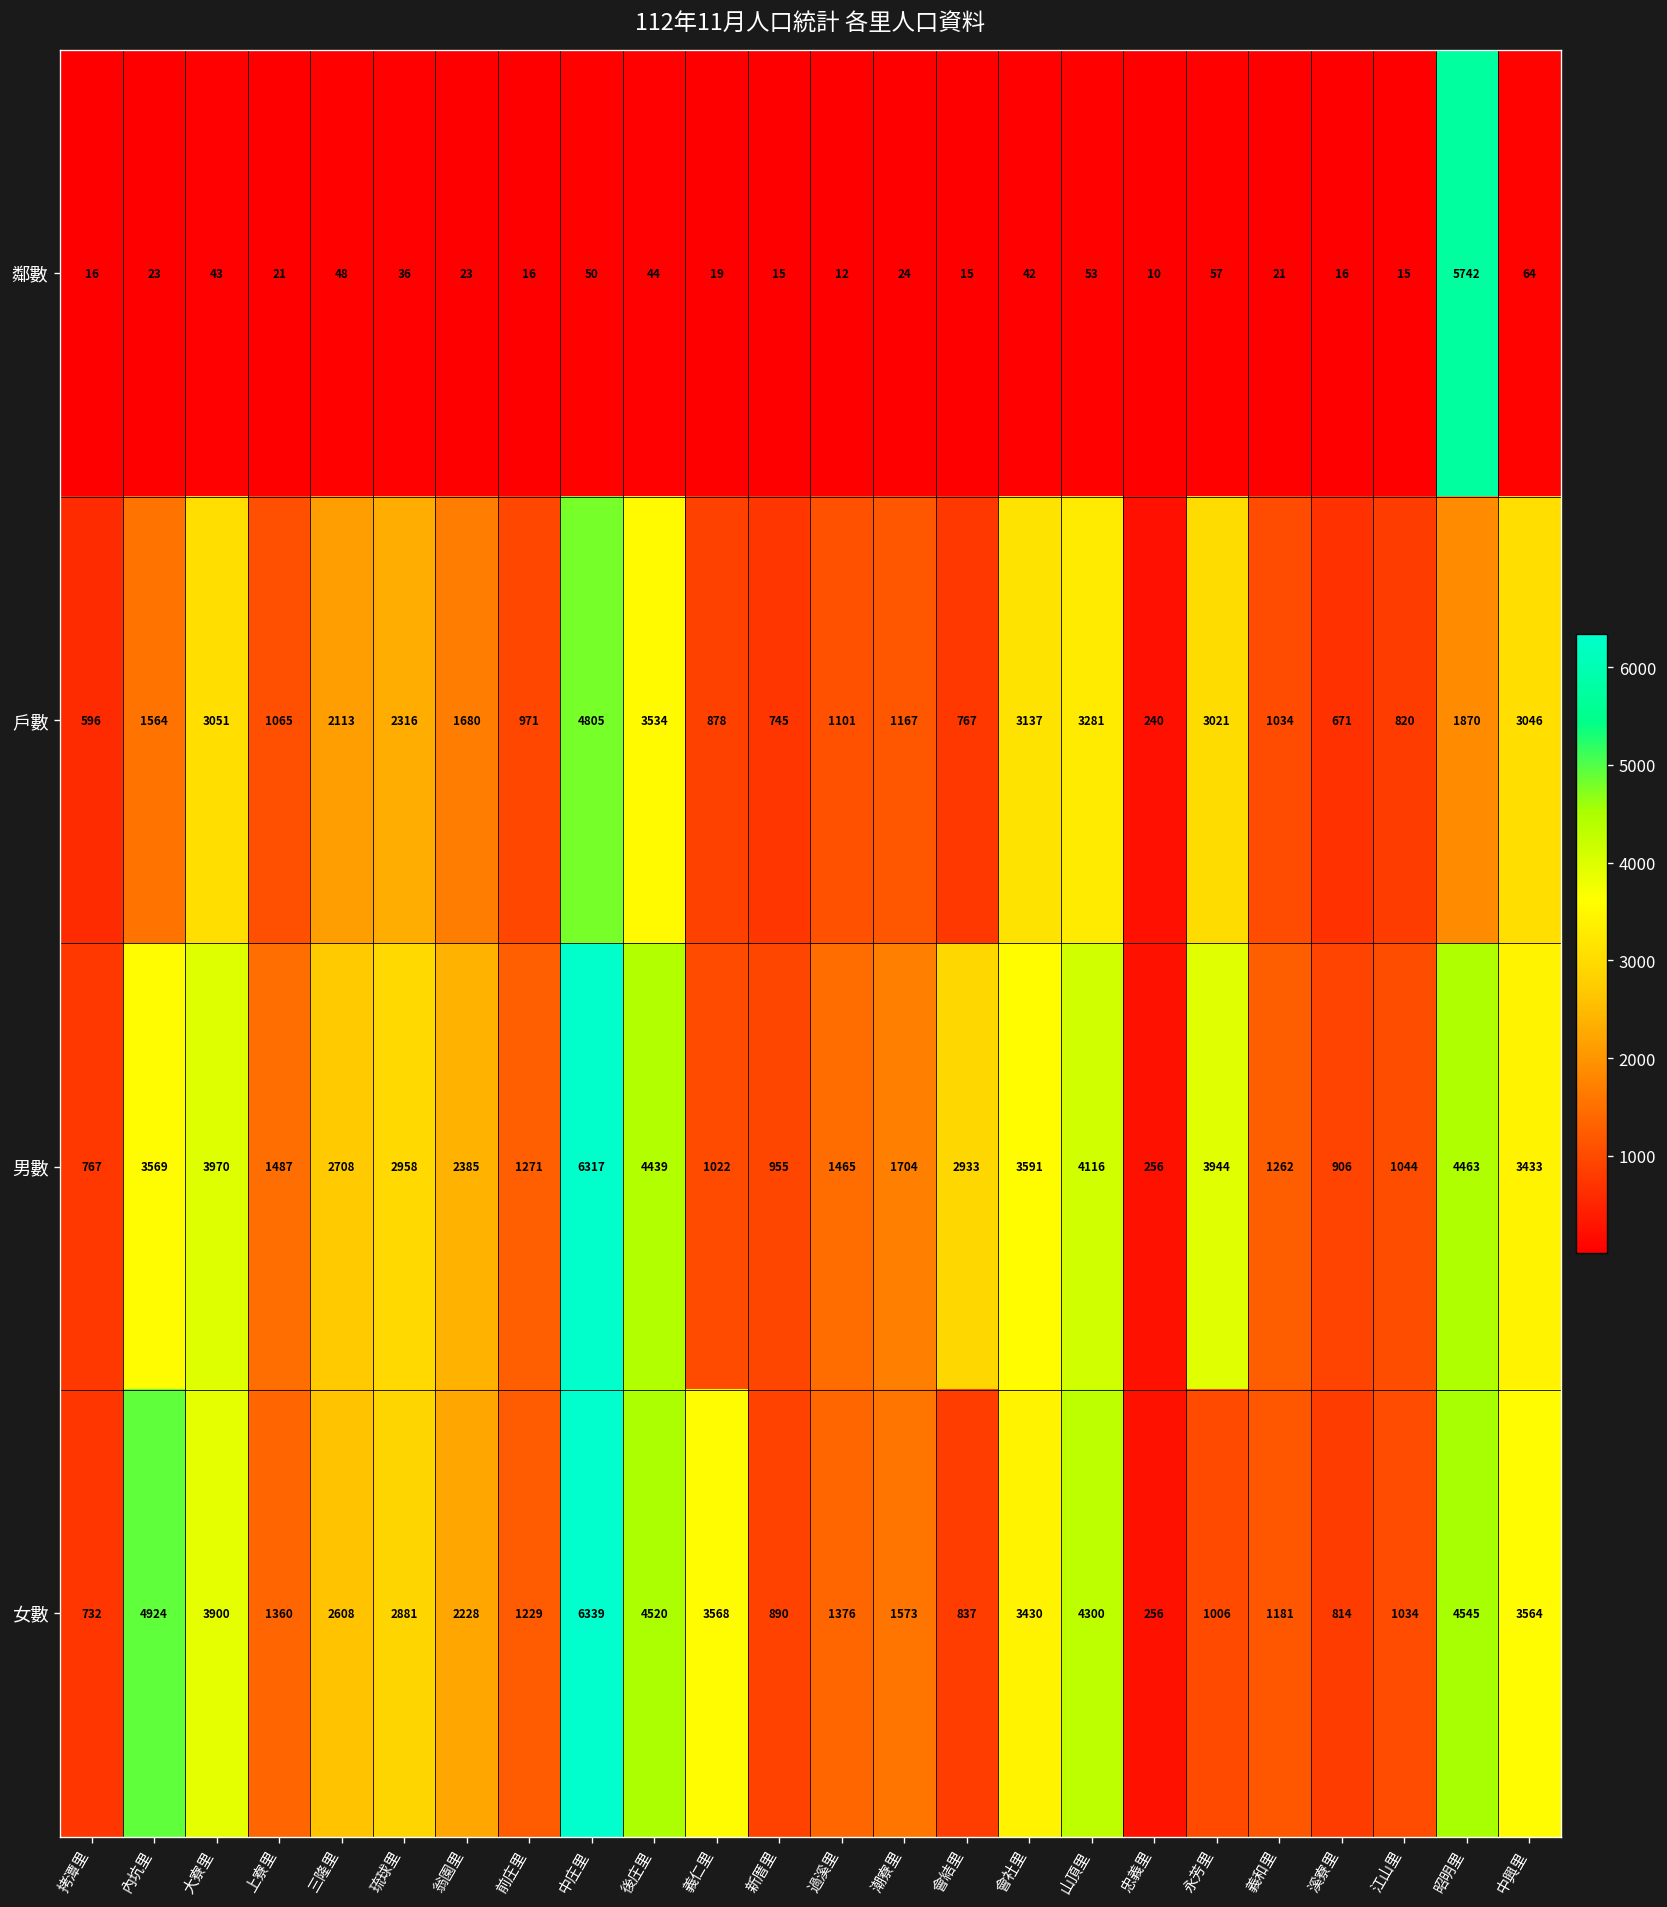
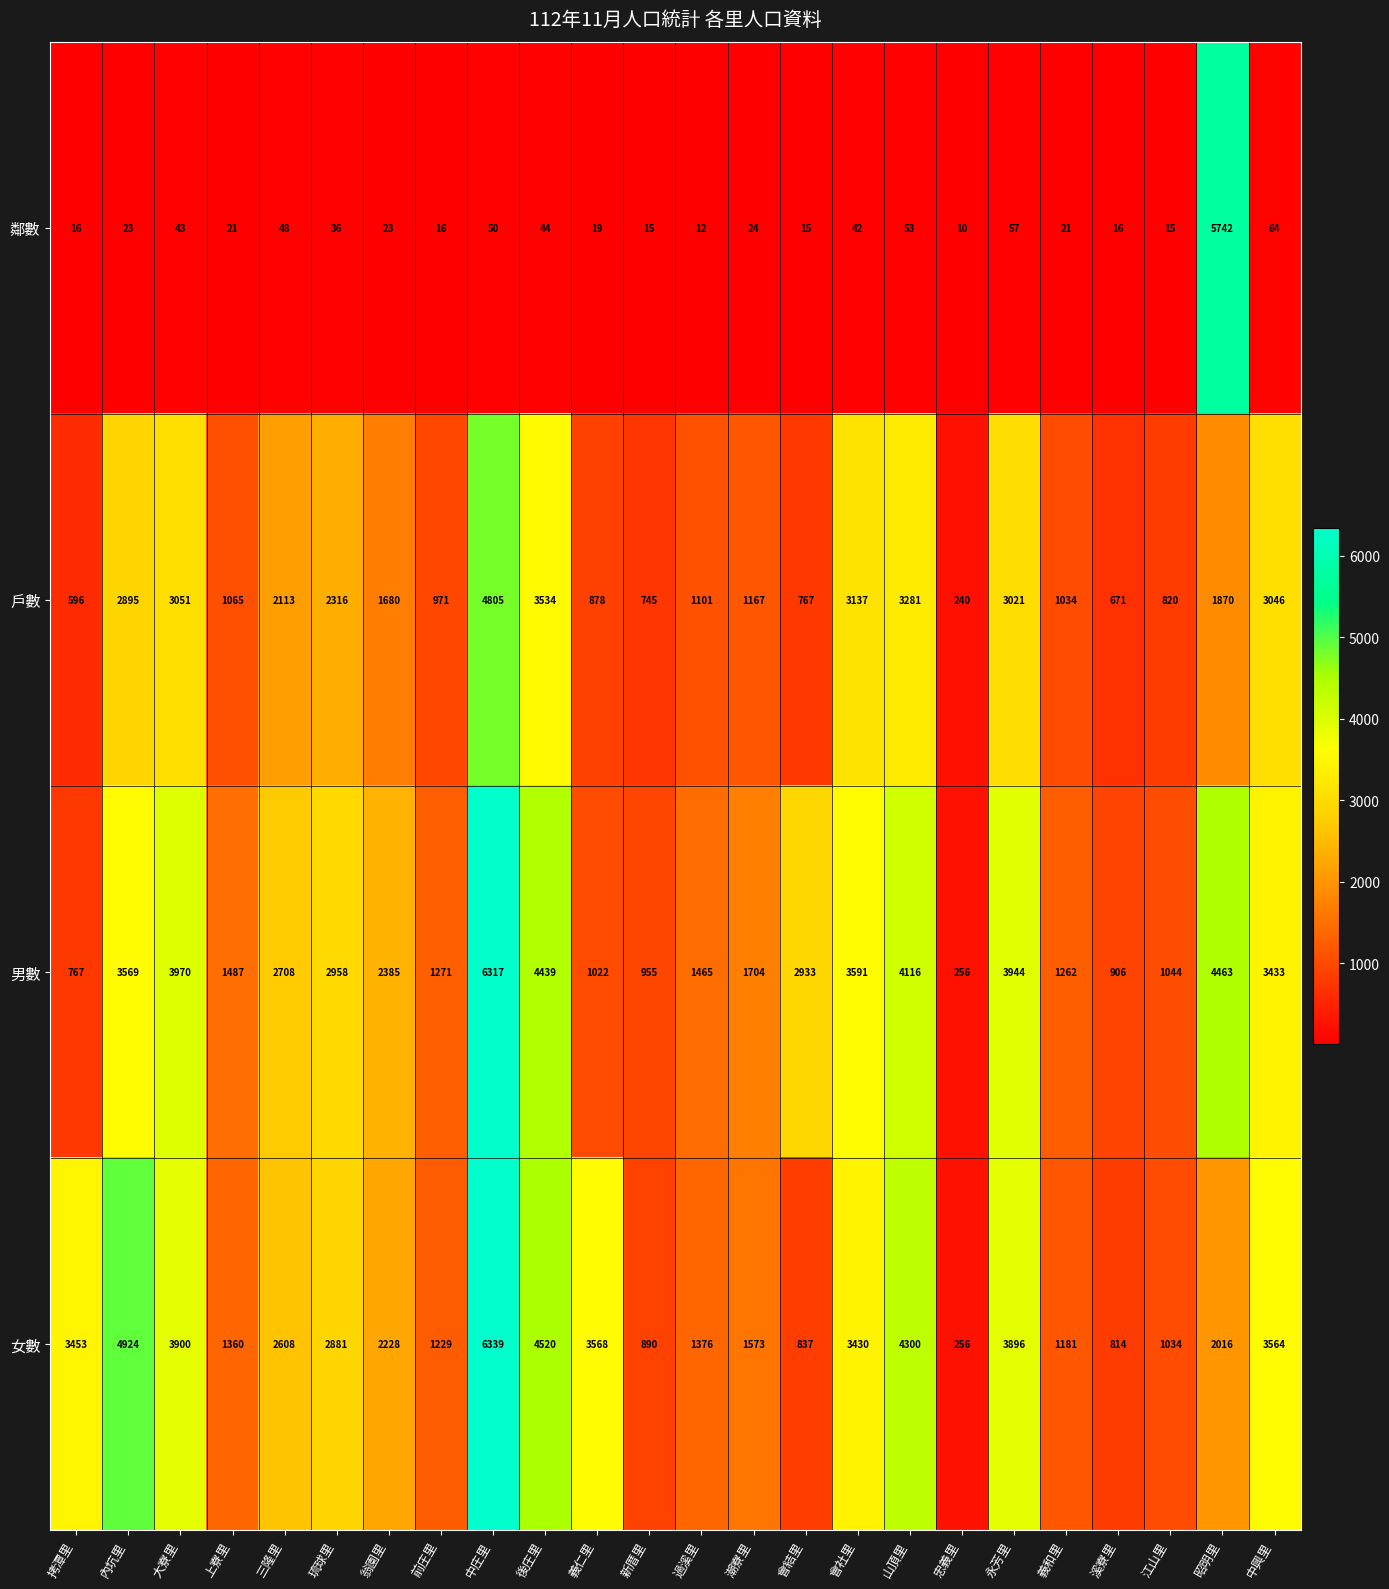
  {
    "鄰數": {
      "拷潭里": 16,
      "內坑里": 23,
      "大寮里": 43,
      "上寮里": 21,
      "三隆里": 48,
      "琉球里": 36,
      "翁園里": 23,
      "前庄里": 16,
      "中庄里": 50,
      "後庄里": 44,
      "義仁里": 19,
      "新厝里": 15,
      "過溪里": 12,
      "潮寮里": 24,
      "會結里": 15,
      "會社里": 42,
      "山頂里": 53,
      "忠義里": 10,
      "永芳里": 57,
      "義和里": 21,
      "溪寮里": 16,
      "江山里": 15,
      "昭明里": 5742,
      "中興里": 64
    },
    "戶數": {
      "拷潭里": 596,
-     "內坑里": 1564,
+     "內坑里": 2895,
      "大寮里": 3051,
      "上寮里": 1065,
      "三隆里": 2113,
      "琉球里": 2316,
      "翁園里": 1680,
      "前庄里": 971,
      "中庄里": 4805,
      "後庄里": 3534,
      "義仁里": 878,
      "新厝里": 745,
      "過溪里": 1101,
      "潮寮里": 1167,
      "會結里": 767,
      "會社里": 3137,
      "山頂里": 3281,
      "忠義里": 240,
      "永芳里": 3021,
      "義和里": 1034,
      "溪寮里": 671,
      "江山里": 820,
      "昭明里": 1870,
      "中興里": 3046
    },
    "男數": {
      "拷潭里": 767,
      "內坑里": 3569,
      "大寮里": 3970,
      "上寮里": 1487,
      "三隆里": 2708,
      "琉球里": 2958,
      "翁園里": 2385,
      "前庄里": 1271,
      "中庄里": 6317,
      "後庄里": 4439,
      "義仁里": 1022,
      "新厝里": 955,
      "過溪里": 1465,
      "潮寮里": 1704,
      "會結里": 2933,
      "會社里": 3591,
      "山頂里": 4116,
      "忠義里": 256,
      "永芳里": 3944,
      "義和里": 1262,
      "溪寮里": 906,
      "江山里": 1044,
      "昭明里": 4463,
      "中興里": 3433
    },
    "女數": {
-     "拷潭里": 732,
+     "拷潭里": 3453,
      "內坑里": 4924,
      "大寮里": 3900,
      "上寮里": 1360,
      "三隆里": 2608,
      "琉球里": 2881,
      "翁園里": 2228,
      "前庄里": 1229,
      "中庄里": 6339,
      "後庄里": 4520,
      "義仁里": 3568,
      "新厝里": 890,
      "過溪里": 1376,
      "潮寮里": 1573,
      "會結里": 837,
      "會社里": 3430,
      "山頂里": 4300,
      "忠義里": 256,
-     "永芳里": 1006,
+     "永芳里": 3896,
      "義和里": 1181,
      "溪寮里": 814,
      "江山里": 1034,
-     "昭明里": 4545,
+     "昭明里": 2016,
      "中興里": 3564
    }
  }
